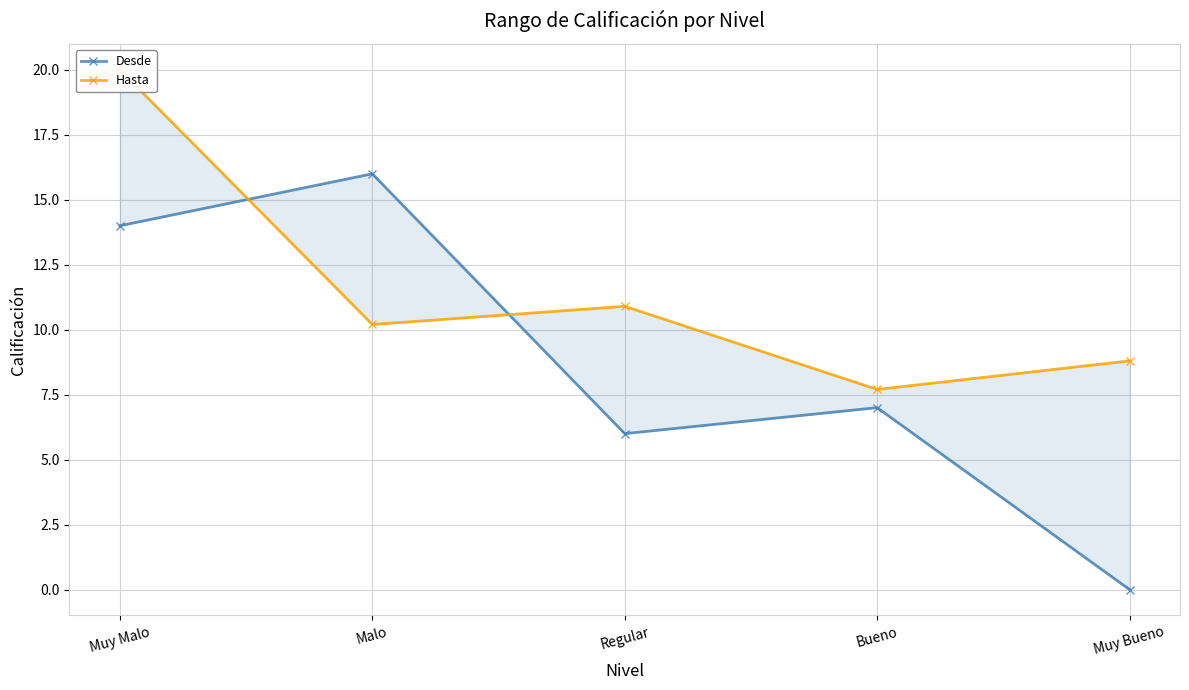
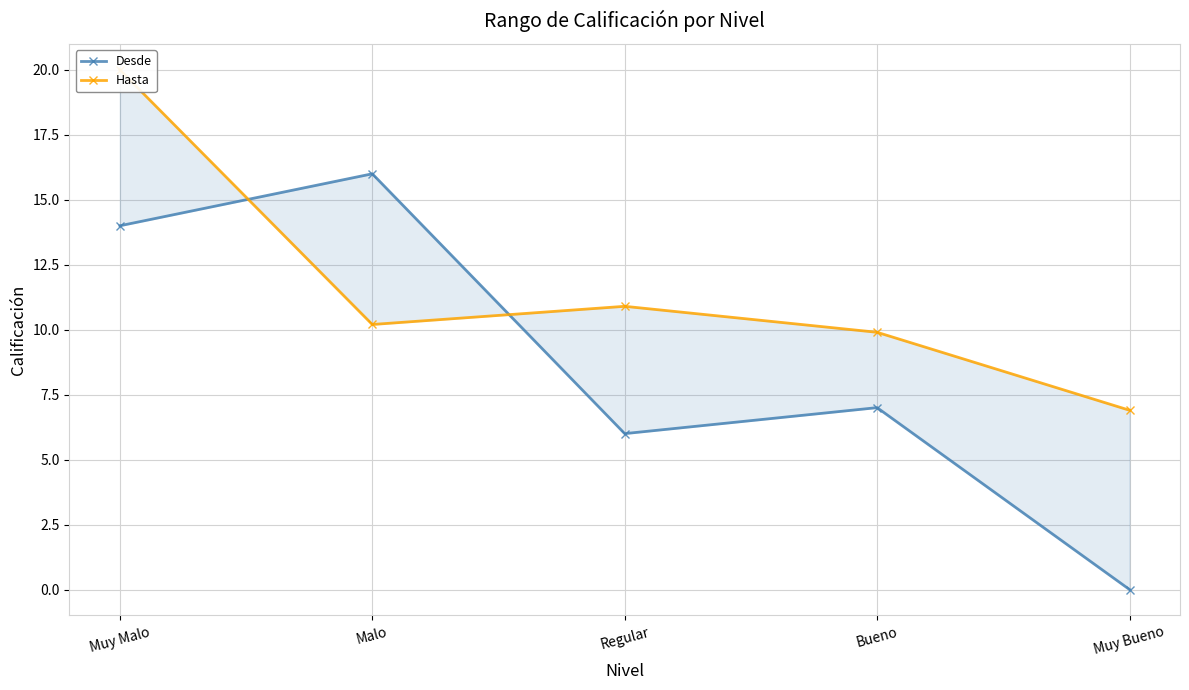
  {
    "Hasta": {
      "Malo": 10.2,
-     "Bueno": 7.7,
-     "Muy Bueno": 8.8
+     "Bueno": 9.9,
+     "Muy Bueno": 6.9
    }
  }
